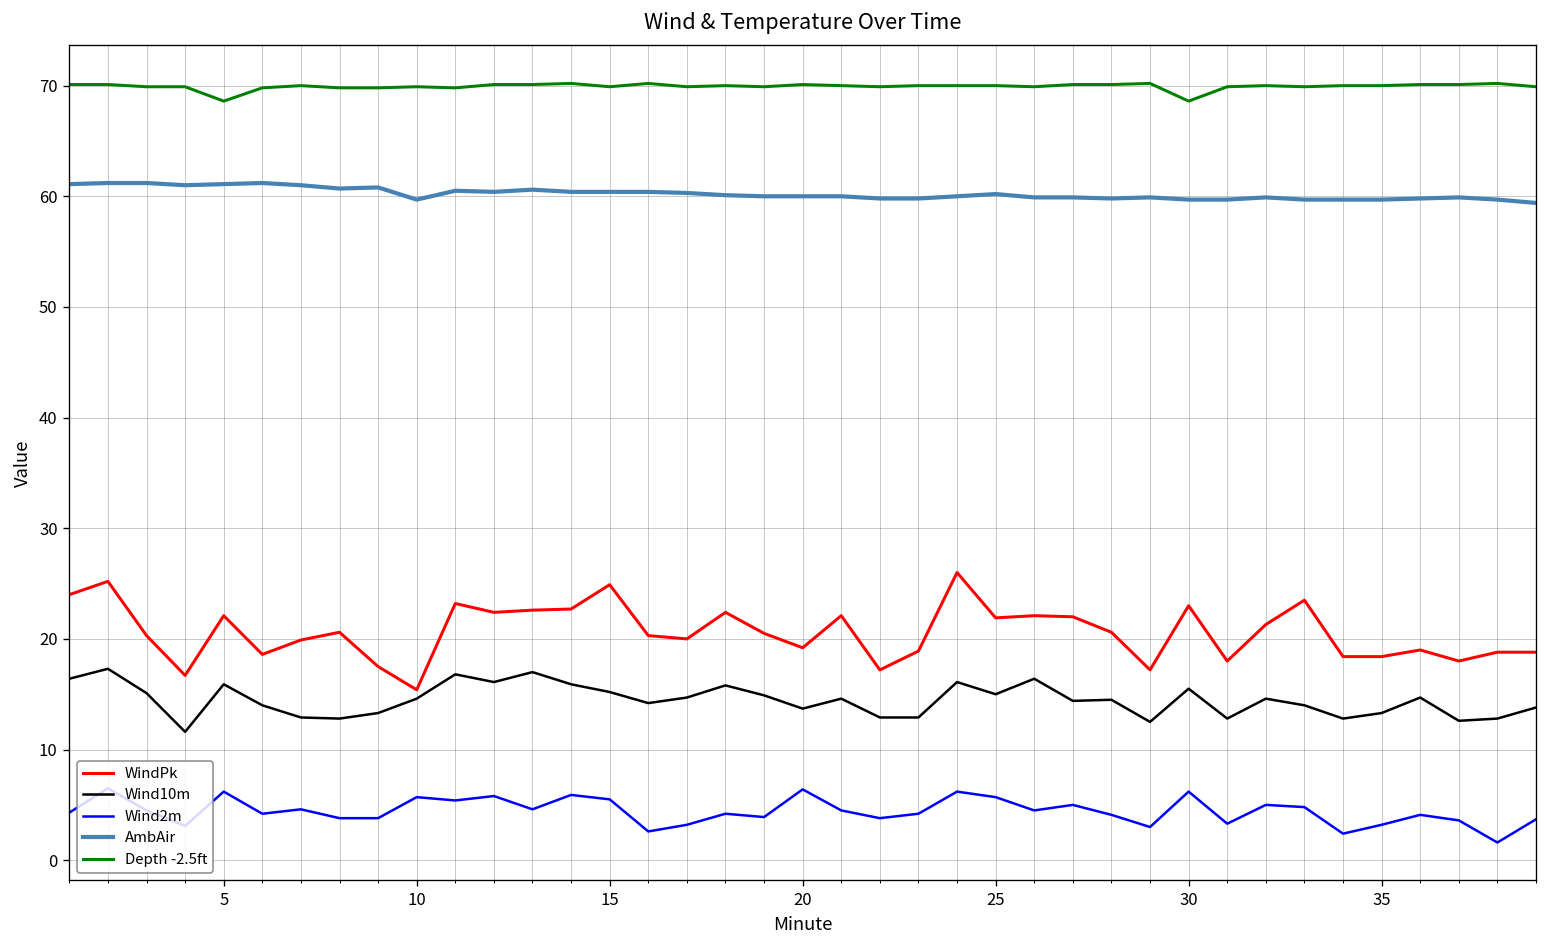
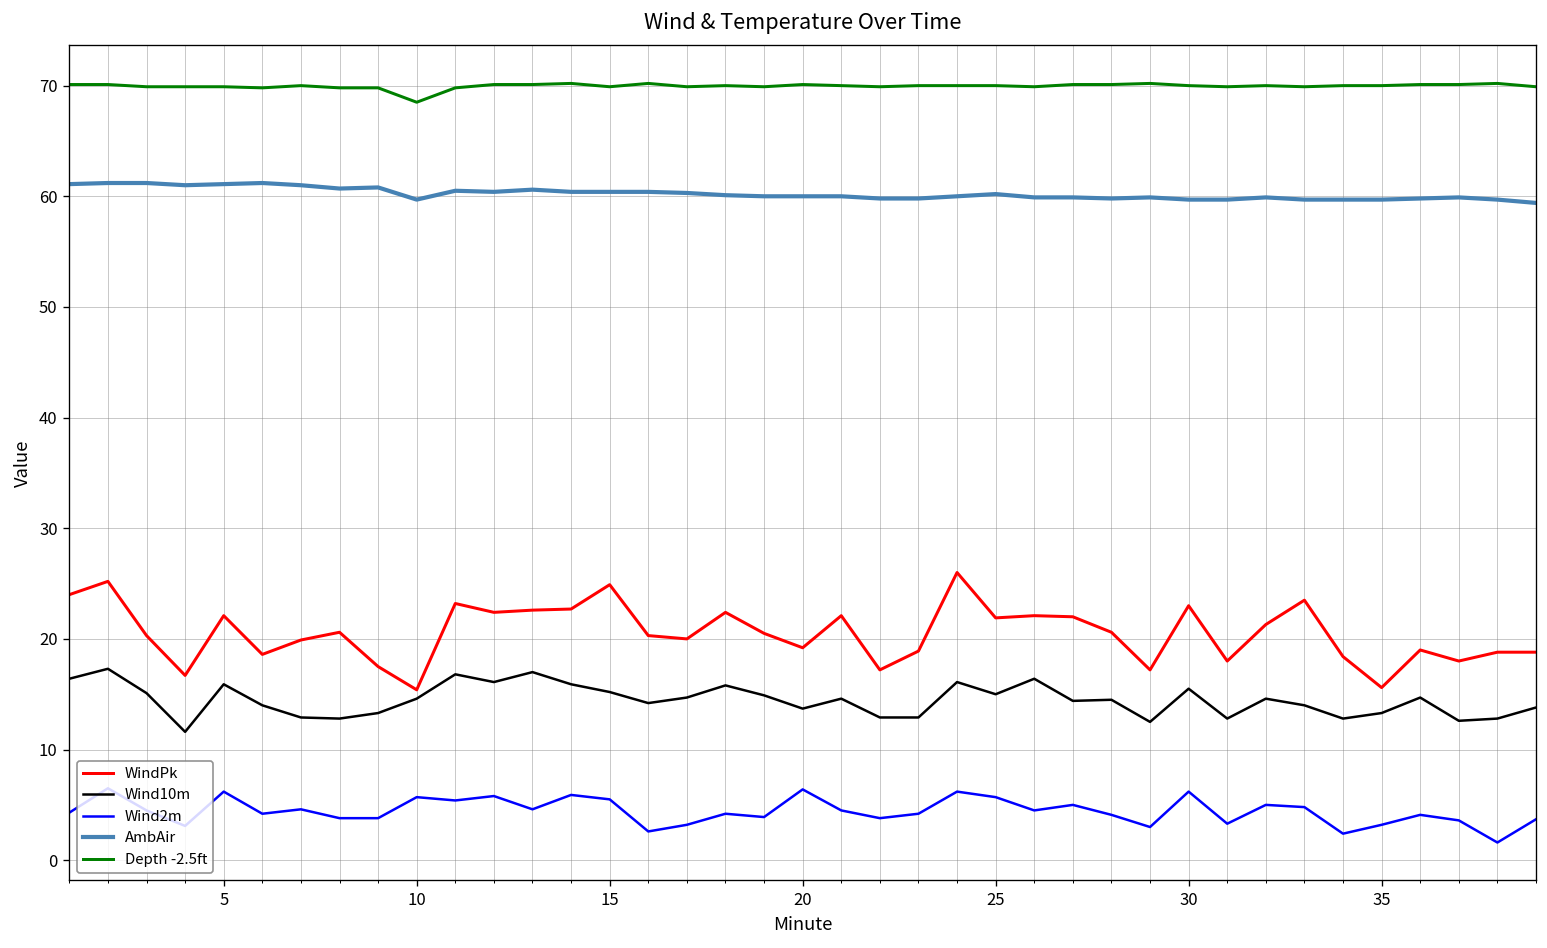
  {
    "WindPk": {
      "5": 22,
      "10": 15,
      "15": 25,
      "20": 19,
      "25": 22,
      "30": 23,
-     "35": 18
+     "35": 16
    },
    "Wind10m": {
      "5": 16,
      "10": 15,
      "15": 15,
      "20": 14,
      "25": 15,
      "30": 16,
      "35": 13
    },
    "Wind2m": {
      "5": 6,
      "10": 6,
      "15": 6,
      "20": 6,
      "25": 6,
      "30": 6,
      "35": 3
    },
    "AmbAir": {
      "5": 61,
      "10": 60,
      "15": 60,
      "20": 60,
      "25": 60,
      "30": 60,
      "35": 60
    },
    "Depth -2.5ft": {
-     "5": 69,
-     "10": 70,
+     "5": 70,
+     "10": 69,
      "15": 70,
      "20": 70,
      "25": 70,
-     "30": 69,
+     "30": 70,
      "35": 70
    }
  }
